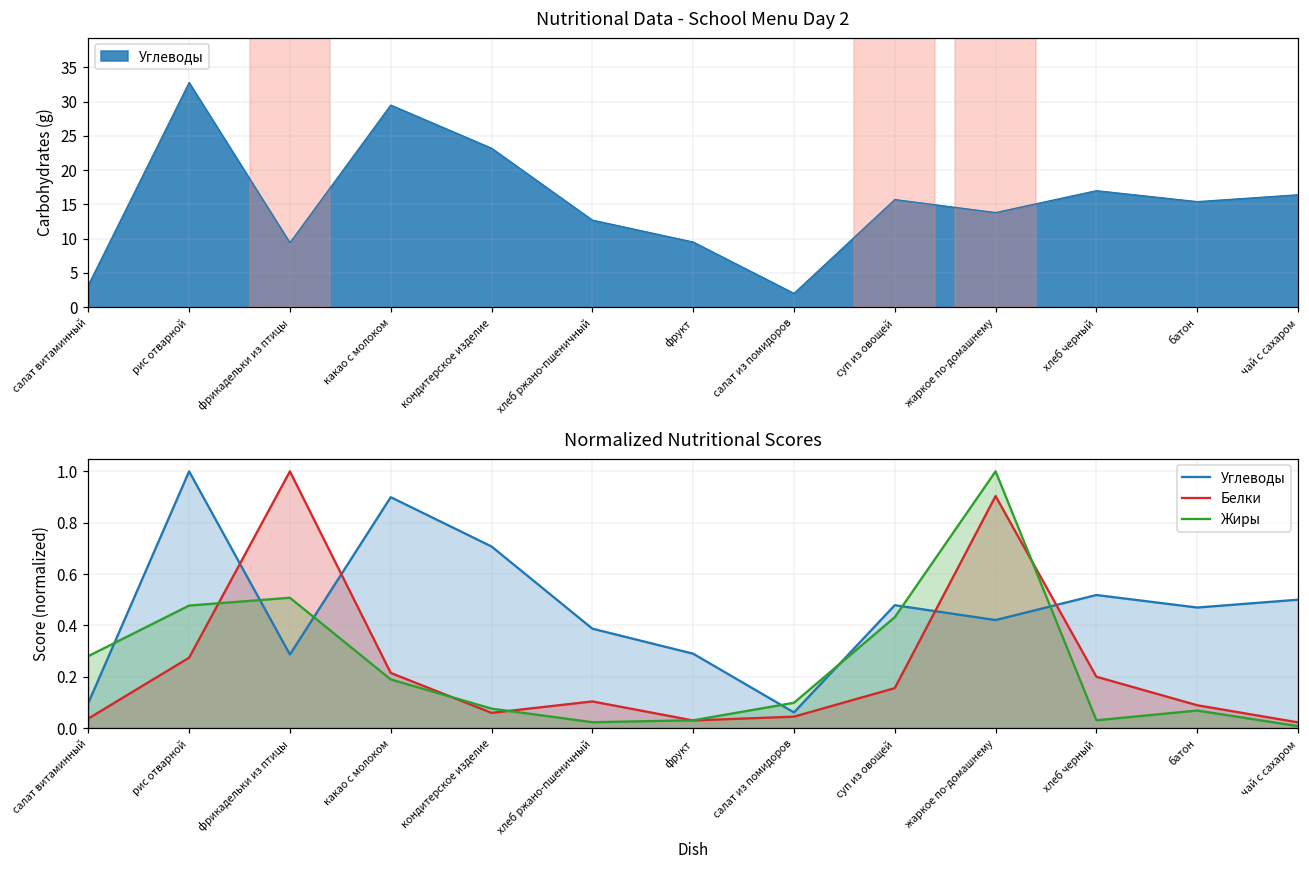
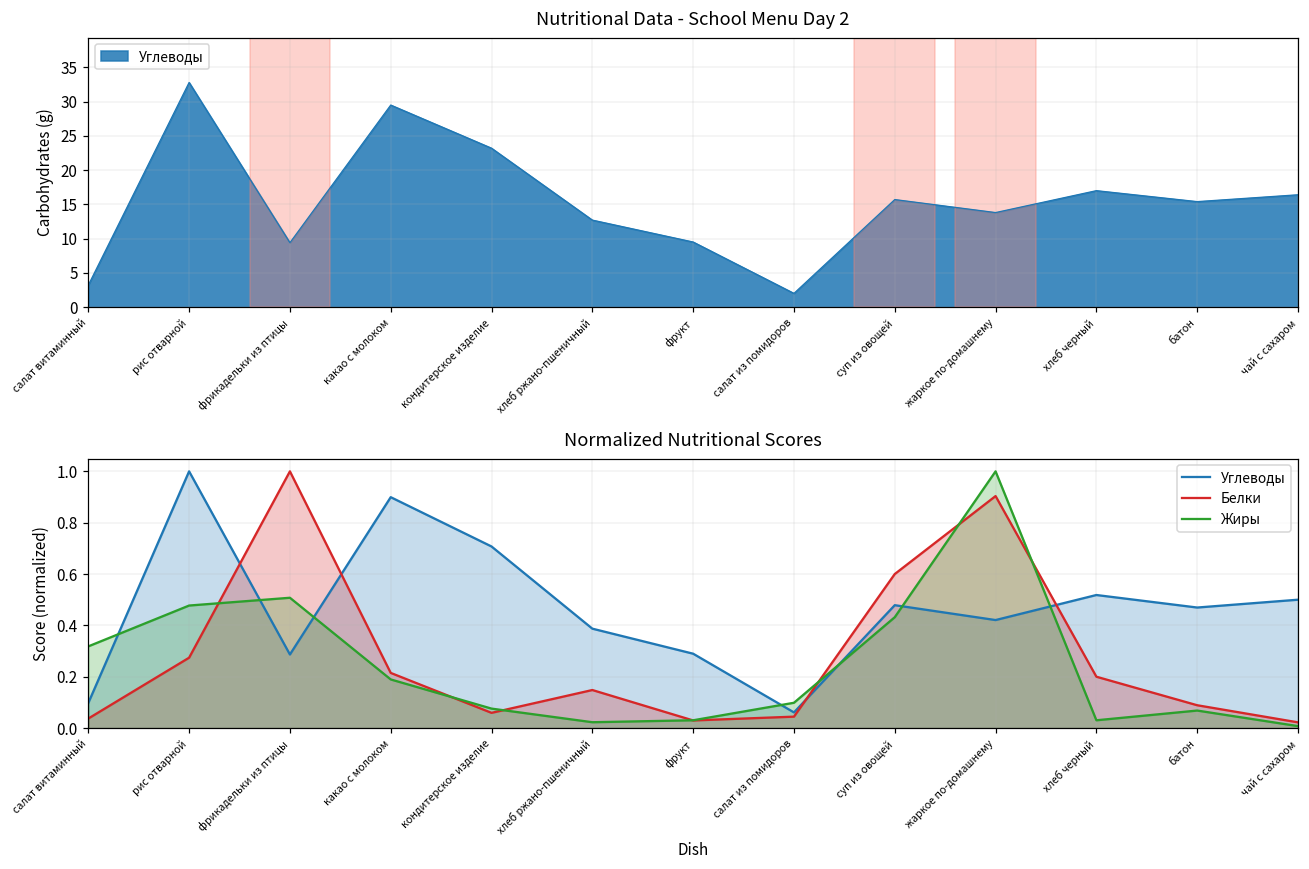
  {
    "Nutritional Data - School Menu Day 2": {
      "салат витаминный": 3,
      "рис отварной": 33,
      "фрикадельки из птицы": 9,
      "какао с молоком": 30,
      "кондитерское изделие": 23,
      "хлеб ржано-пшеничный": 13,
      "фрукт": 10,
      "салат из помидоров": 2,
      "суп из овощей": 16,
      "жаркое по-домашнему": 14,
      "хлеб черный": 17,
      "батон": 15,
      "чай с сахаром": 16
    },
    "Normalized Nutritional Scores": {
      "Углеводы": {
        "салат витаминный": 0.10,
        "рис отварной": 1.00,
        "фрикадельки из птицы": 0.29,
        "какао с молоком": 0.90,
        "кондитерское изделие": 0.71,
        "хлеб ржано-пшеничный": 0.39,
        "фрукт": 0.29,
        "салат из помидоров": 0.06,
        "суп из овощей": 0.48,
        "жаркое по-домашнему": 0.42,
        "хлеб черный": 0.52,
        "батон": 0.47,
        "чай с сахаром": 0.50
      },
      "Белки": {
        "салат витаминный": 0.04,
        "рис отварной": 0.27,
        "фрикадельки из птицы": 1.00,
        "какао с молоком": 0.21,
        "кондитерское изделие": 0.06,
-       "хлеб ржано-пшеничный": 0.10,
+       "хлеб ржано-пшеничный": 0.15,
        "салат из помидоров": 0.04,
-       "суп из овощей": 0.16,
+       "суп из овощей": 0.60,
        "жаркое по-домашнему": 0.90,
        "хлеб черный": 0.20,
        "батон": 0.09,
        "чай с сахаром": 0.02
      },
      "Жиры": {
-       "салат витаминный": 0.28,
+       "салат витаминный": 0.32,
        "рис отварной": 0.48,
        "фрикадельки из птицы": 0.51,
        "какао с молоком": 0.19,
        "кондитерское изделие": 0.08,
        "хлеб ржано-пшеничный": 0.02,
        "салат из помидоров": 0.10,
        "суп из овощей": 0.43,
        "жаркое по-домашнему": 1.00,
        "хлеб черный": 0.03,
        "батон": 0.07,
        "чай с сахаром": 0.01
      }
    }
  }
